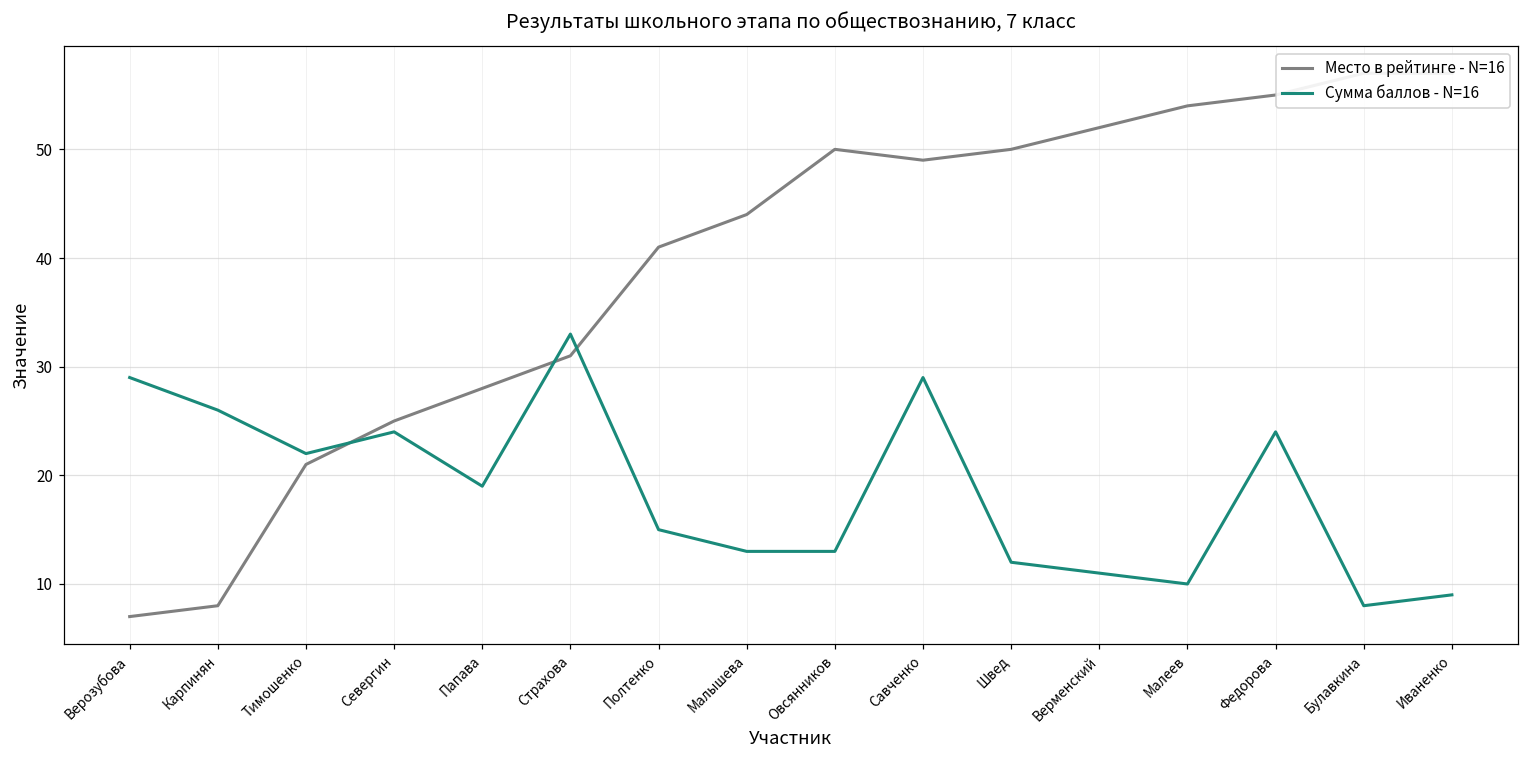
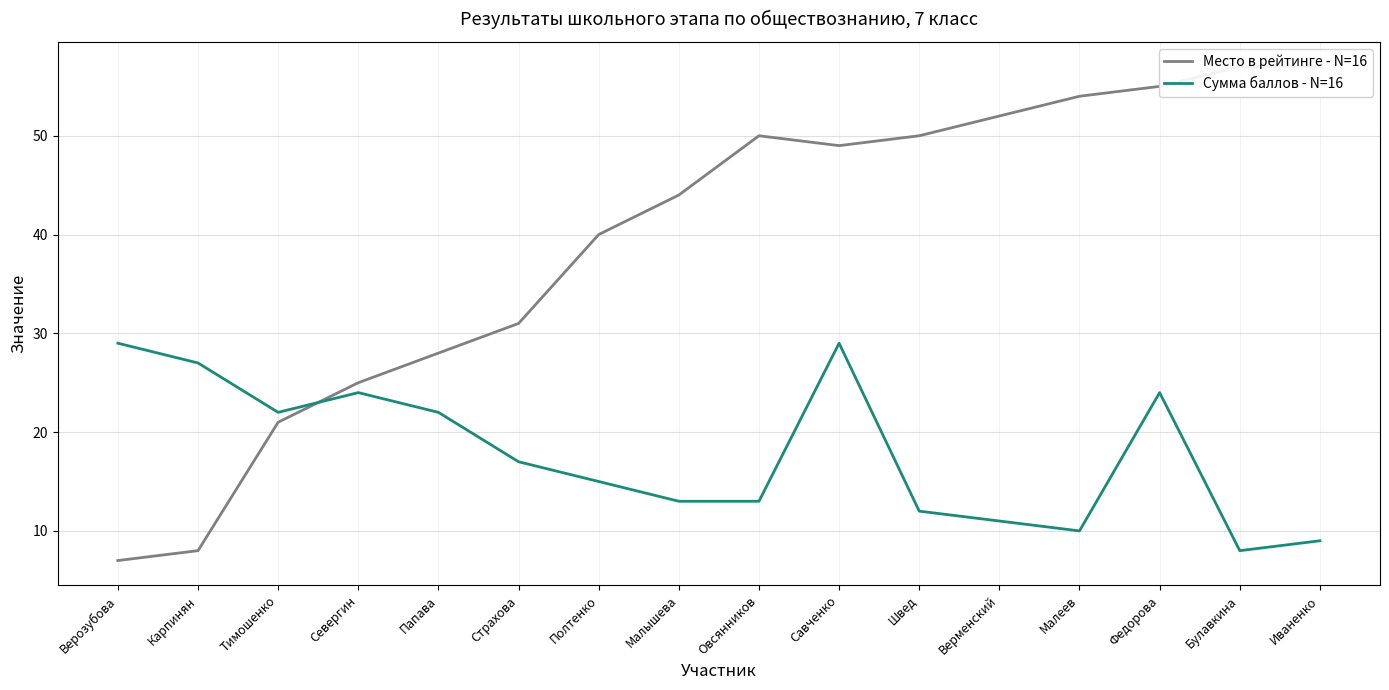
  {
    "Место в рейтинге - N=16": {
      "Верозубова": 7,
      "Карпинян": 8,
      "Тимошенко": 21,
      "Севергин": 25,
      "Папава": 28,
      "Страхова": 31,
-     "Полтенко": 41,
+     "Полтенко": 40,
      "Малышева": 44,
      "Овсянников": 50,
      "Савченко": 49,
      "Швед": 50,
      "Верменский": 52,
      "Малеев": 54
    },
    "Сумма баллов - N=16": {
      "Верозубова": 29,
-     "Карпинян": 26,
+     "Карпинян": 27,
      "Тимошенко": 22,
      "Севергин": 24,
-     "Папава": 19,
-     "Страхова": 33,
+     "Папава": 22,
+     "Страхова": 17,
      "Полтенко": 15,
      "Малышева": 13,
      "Овсянников": 13,
      "Савченко": 29,
      "Швед": 12,
      "Верменский": 11,
      "Малеев": 10,
      "Федорова": 24,
      "Булавкина": 8,
      "Иваненко": 9
    }
  }
